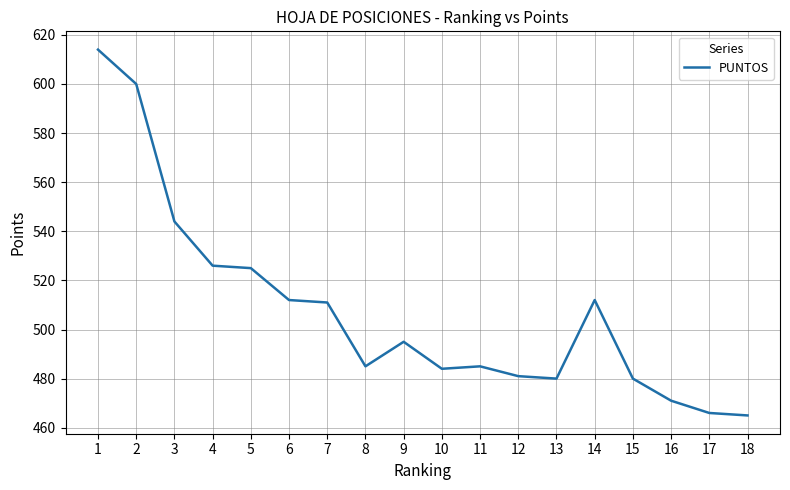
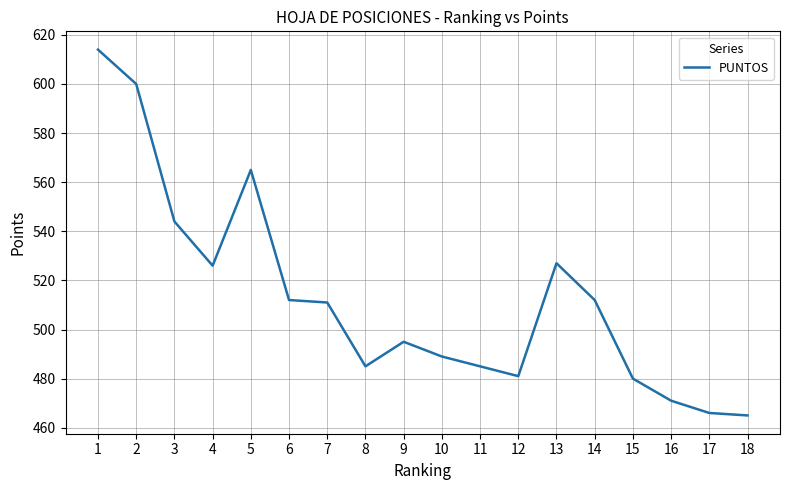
  {
    "1": 614,
    "2": 600,
    "3": 544,
    "4": 526,
-   "5": 525,
+   "5": 565,
    "6": 512,
    "7": 511,
    "8": 485,
    "9": 495,
-   "10": 484,
+   "10": 489,
    "11": 485,
    "12": 481,
-   "13": 480,
+   "13": 527,
    "14": 512,
    "15": 480,
    "16": 471,
    "17": 466,
    "18": 465
  }
